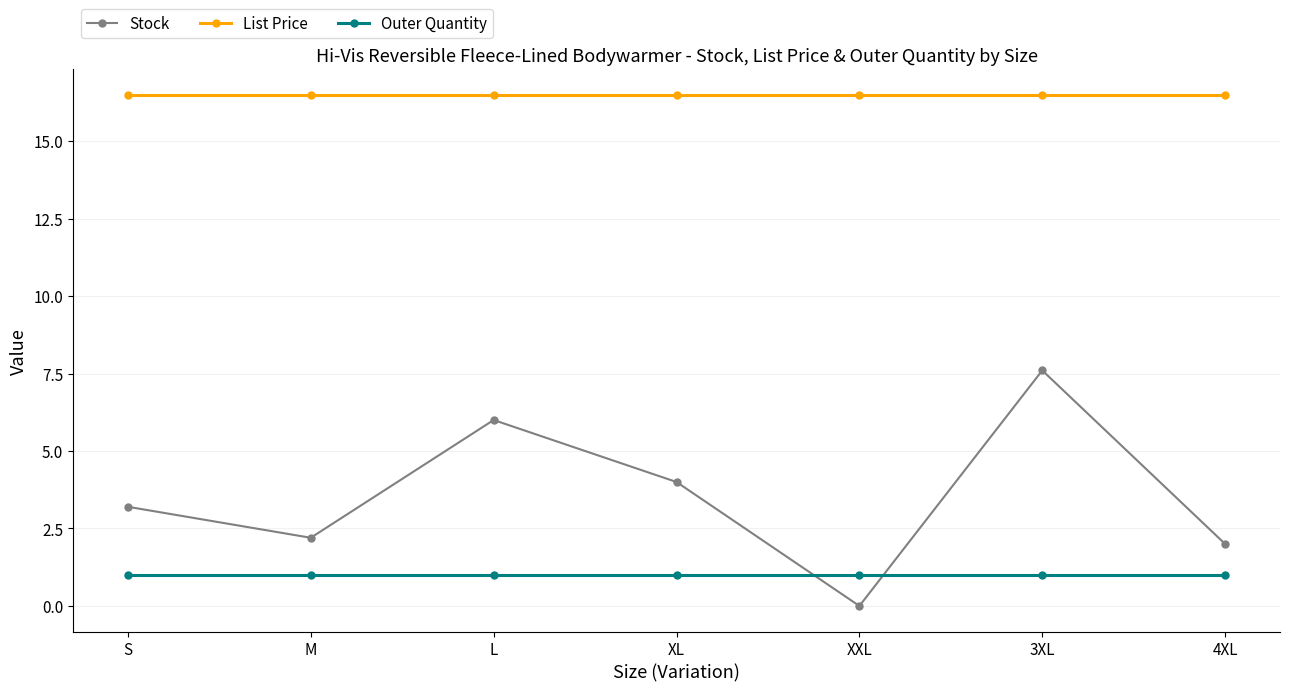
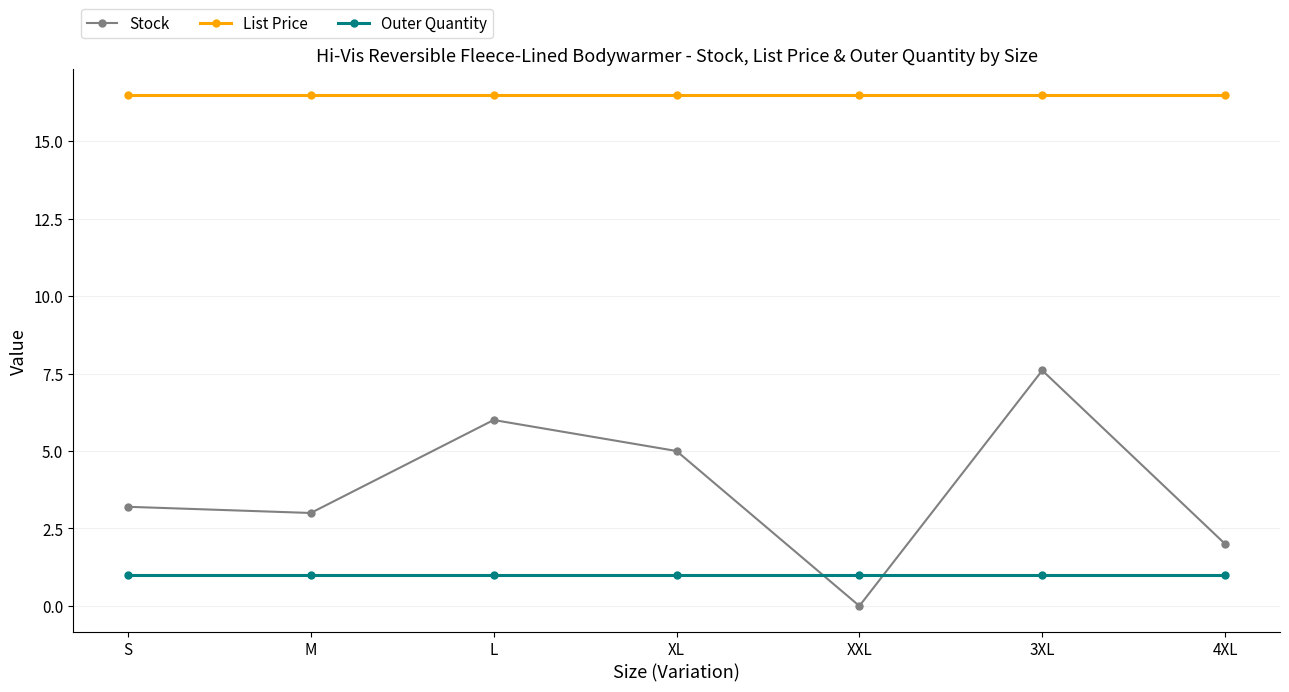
  {
    "Stock": {
      "S": 3.2,
-     "M": 2.2,
+     "M": 3.0,
      "L": 6.0,
-     "XL": 4,
+     "XL": 5,
      "XXL": 0.0,
      "3XL": 7.6,
      "4XL": 2.0
    },
    "List Price": {
      "S": 16.5,
      "M": 16.5,
      "L": 16.5,
      "XL": 16.5,
      "XXL": 16.5,
      "3XL": 16.5,
      "4XL": 16.5
    },
    "Outer Quantity": {
      "S": 1.0,
      "M": 1.0,
      "L": 1.0,
      "XL": 1.0,
      "XXL": 1.0,
      "3XL": 1.0,
      "4XL": 1.0
    }
  }
